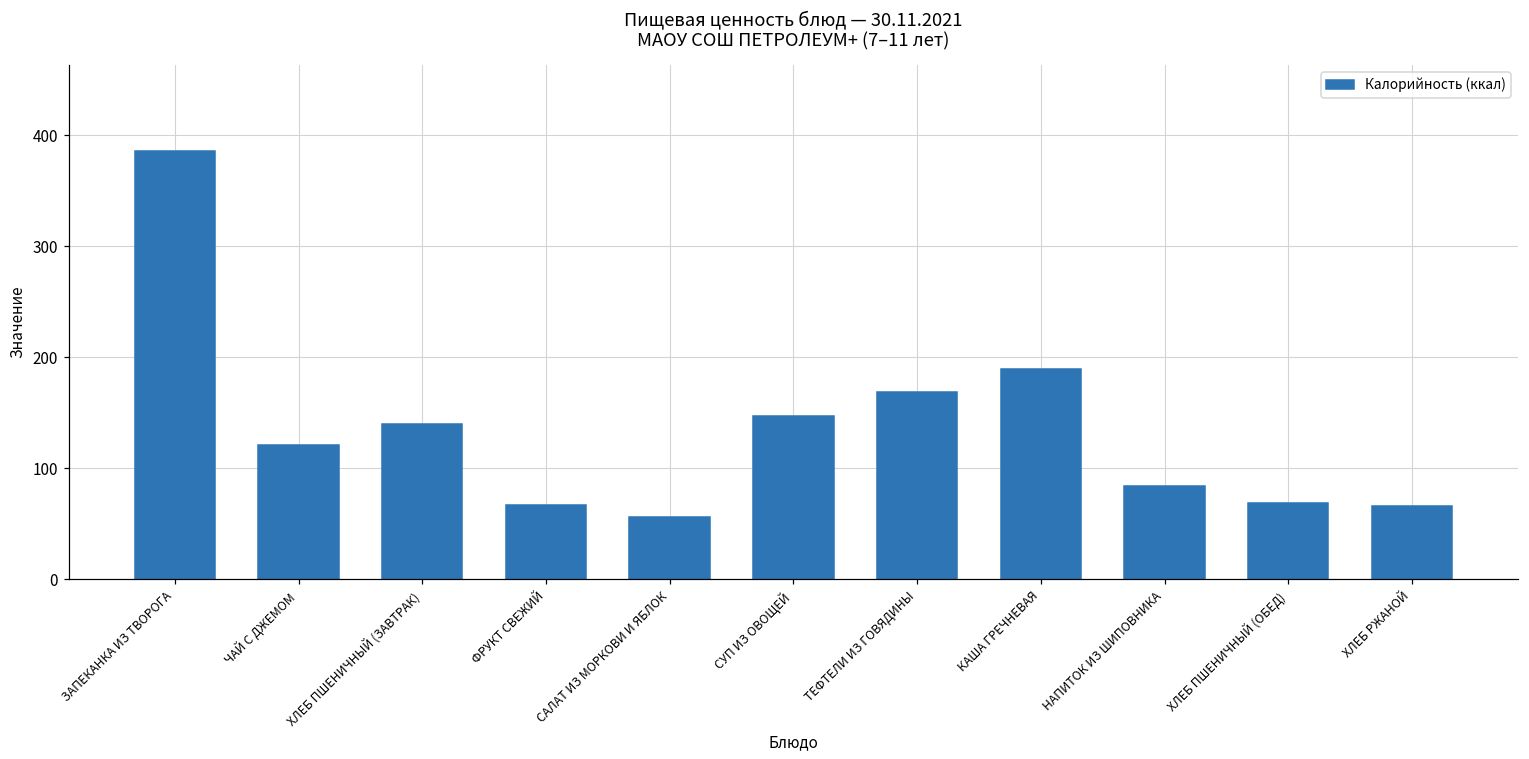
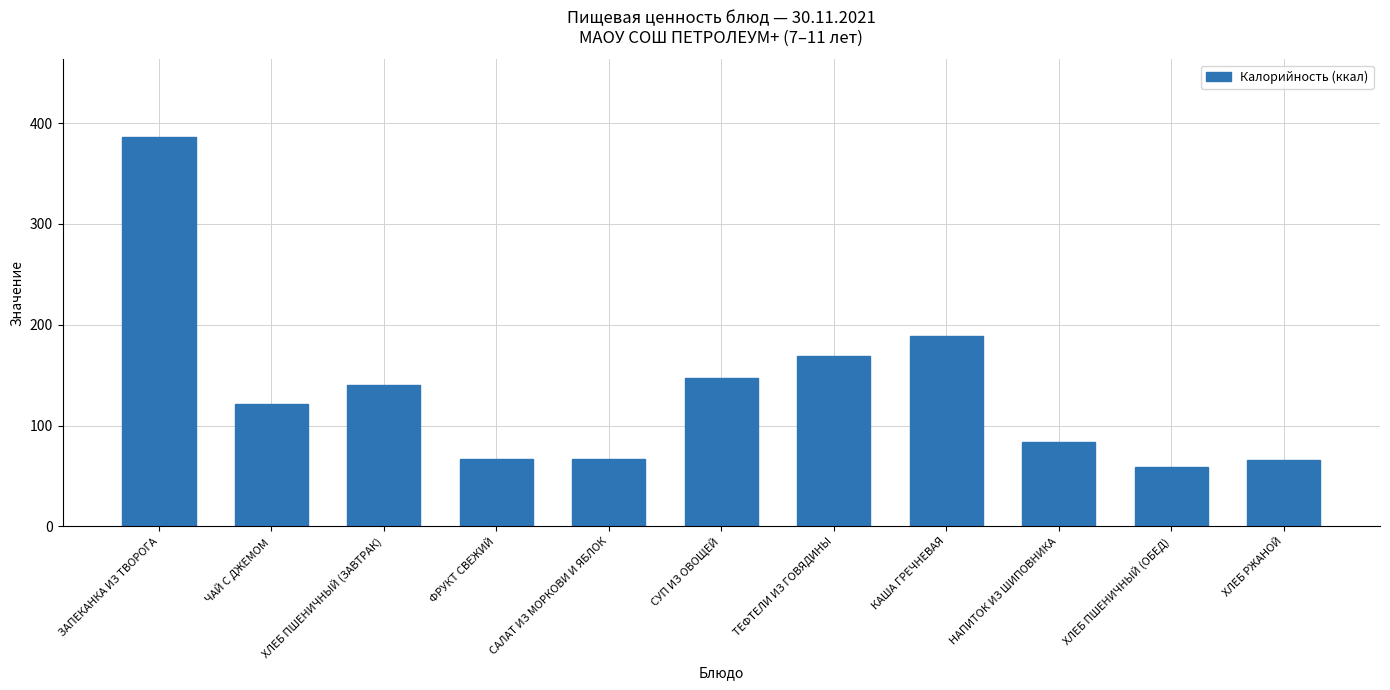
  {
    "ЗАПЕКАНКА ИЗ ТВОРОГА": 386,
    "ЧАЙ С ДЖЕМОМ": 121,
    "ХЛЕБ ПШЕНИЧНЫЙ (ЗАВТРАК)": 140,
    "ФРУКТ СВЕЖИЙ": 67,
-   "САЛАТ ИЗ МОРКОВИ И ЯБЛОК": 56,
+   "САЛАТ ИЗ МОРКОВИ И ЯБЛОК": 67,
    "СУП ИЗ ОВОЩЕЙ": 147,
    "ТЕФТЕЛИ ИЗ ГОВЯДИНЫ": 169,
    "КАША ГРЕЧНЕВАЯ": 189,
    "НАПИТОК ИЗ ШИПОВНИКА": 84,
-   "ХЛЕБ ПШЕНИЧНЫЙ (ОБЕД)": 69,
+   "ХЛЕБ ПШЕНИЧНЫЙ (ОБЕД)": 59,
    "ХЛЕБ РЖАНОЙ": 66
  }
